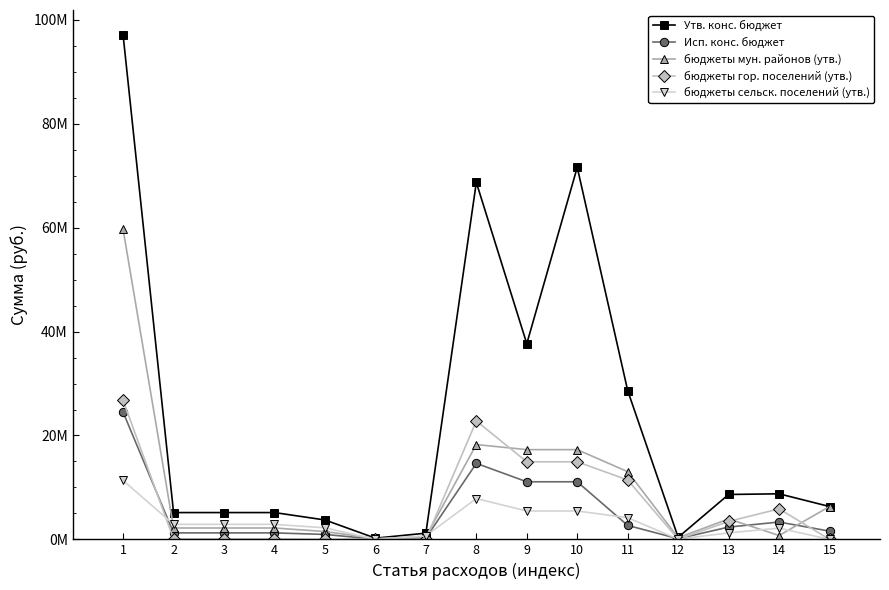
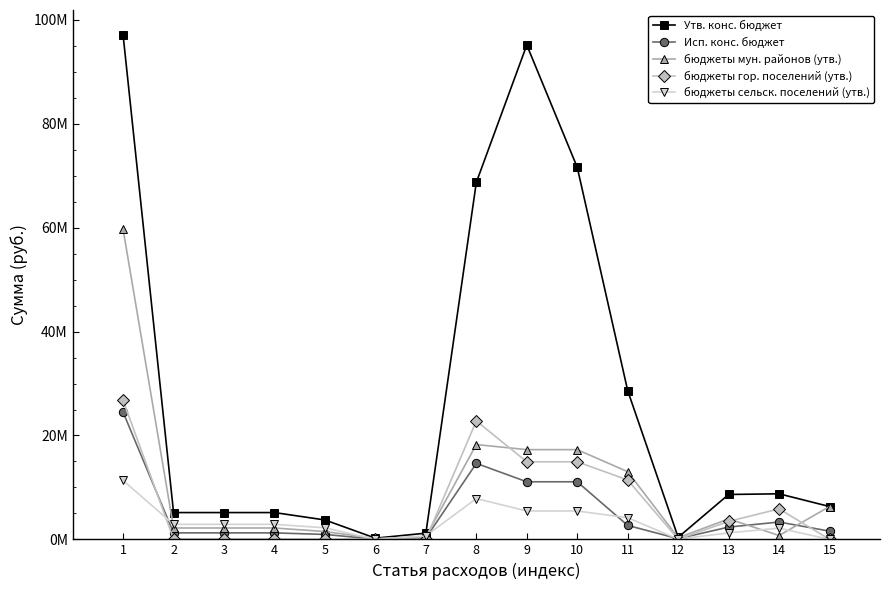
  {
    "Утв. конс. бюджет": {
      "1": 97000000,
      "2": 5000000,
      "3": 5000000,
      "4": 5000000,
      "5": 4000000,
      "7": 1000000,
      "8": 69000000,
-     "9": 38000000,
+     "9": 95000000,
      "10": 72000000,
      "11": 29000000,
      "13": 9000000,
      "14": 9000000
    },
    "Исп. конс. бюджет": {
      "1": 24000000,
      "2": 1000000,
      "3": 1000000,
      "4": 1000000,
      "5": 1000000,
      "8": 15000000,
      "9": 11000000,
      "10": 11000000,
      "11": 3000000,
      "13": 2000000,
      "14": 3000000,
      "15": 2000000
    }
  }
